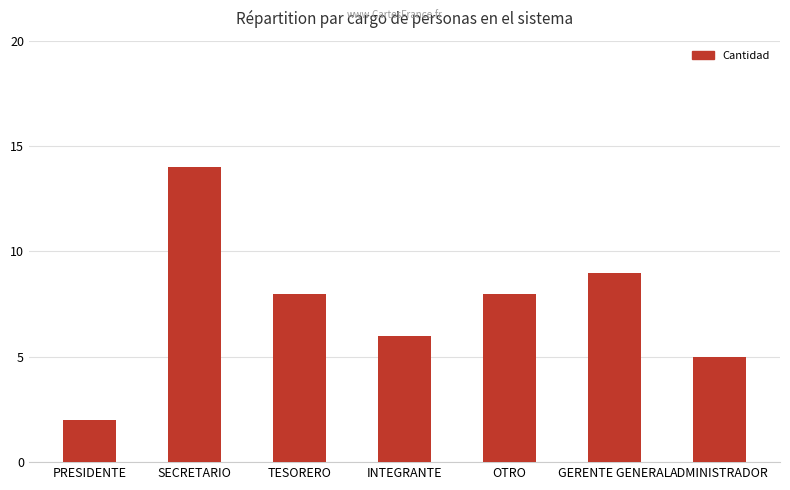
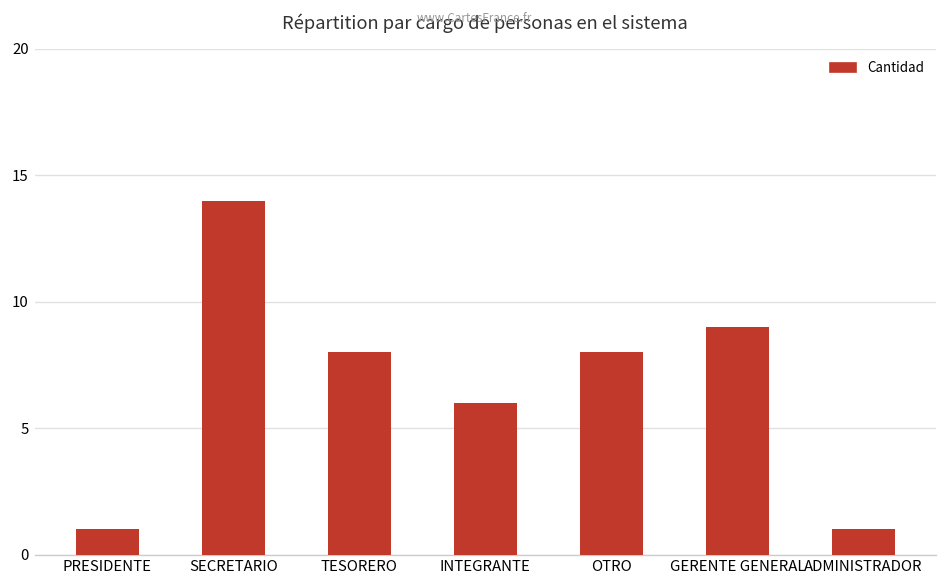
  {
-   "PRESIDENTE": 2,
+   "PRESIDENTE": 1,
    "SECRETARIO": 14,
    "TESORERO": 8,
    "INTEGRANTE": 6,
    "OTRO": 8,
    "GERENTE GENERAL": 9,
-   "ADMINISTRADOR": 5
+   "ADMINISTRADOR": 1
  }
